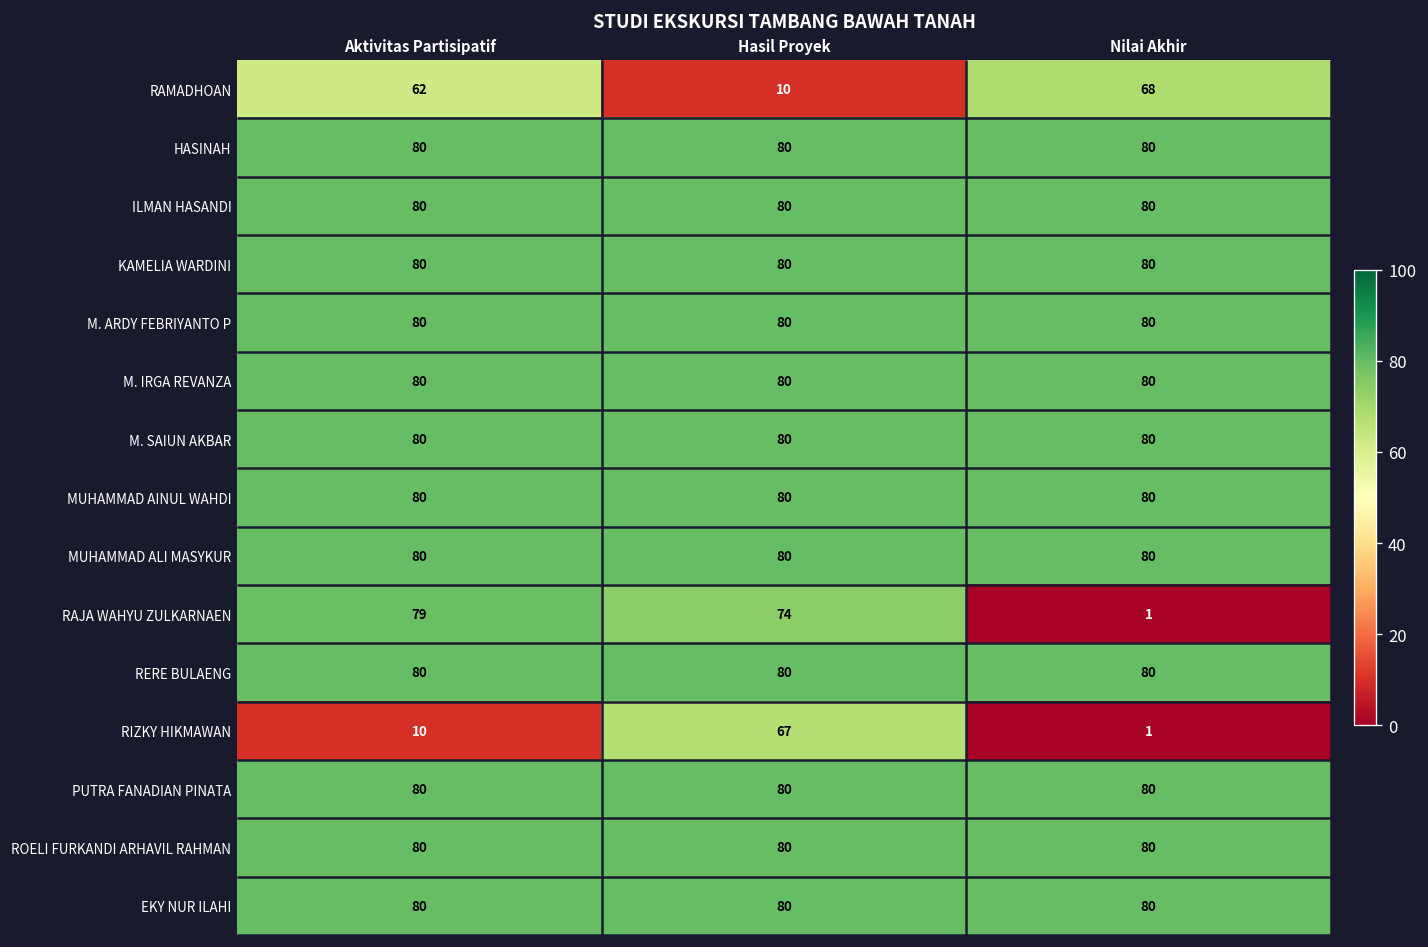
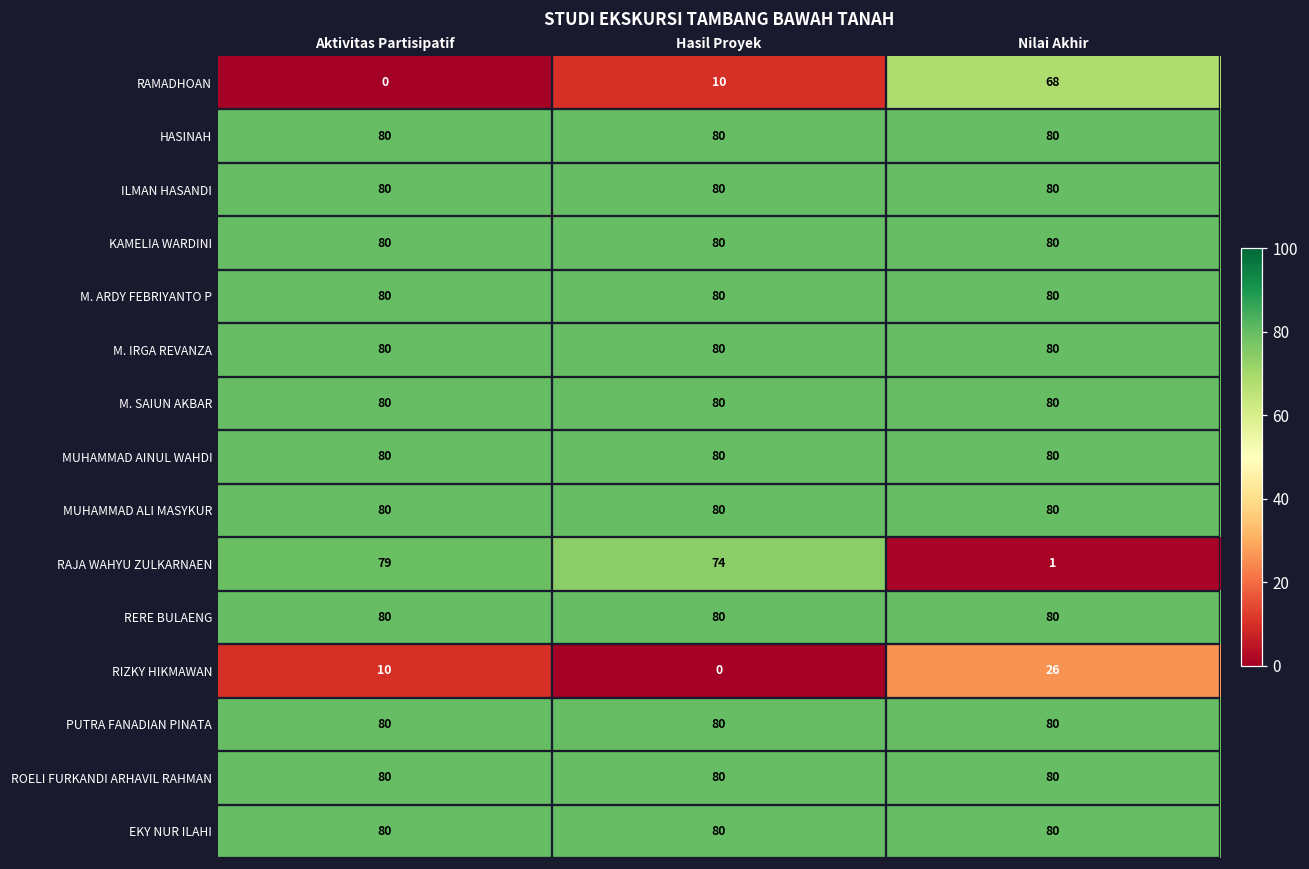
  {
    "RAMADHOAN": {
-     "Aktivitas Partisipatif": 62,
+     "Aktivitas Partisipatif": 0,
      "Hasil Proyek": 10,
      "Nilai Akhir": 68
    },
    "HASINAH": {
      "Aktivitas Partisipatif": 80,
      "Hasil Proyek": 80,
      "Nilai Akhir": 80
    },
    "ILMAN HASANDI": {
      "Aktivitas Partisipatif": 80,
      "Hasil Proyek": 80,
      "Nilai Akhir": 80
    },
    "KAMELIA WARDINI": {
      "Aktivitas Partisipatif": 80,
      "Hasil Proyek": 80,
      "Nilai Akhir": 80
    },
    "M. ARDY FEBRIYANTO P": {
      "Aktivitas Partisipatif": 80,
      "Hasil Proyek": 80,
      "Nilai Akhir": 80
    },
    "M. IRGA REVANZA": {
      "Aktivitas Partisipatif": 80,
      "Hasil Proyek": 80,
      "Nilai Akhir": 80
    },
    "M. SAIUN AKBAR": {
      "Aktivitas Partisipatif": 80,
      "Hasil Proyek": 80,
      "Nilai Akhir": 80
    },
    "MUHAMMAD AINUL WAHDI": {
      "Aktivitas Partisipatif": 80,
      "Hasil Proyek": 80,
      "Nilai Akhir": 80
    },
    "MUHAMMAD ALI MASYKUR": {
      "Aktivitas Partisipatif": 80,
      "Hasil Proyek": 80,
      "Nilai Akhir": 80
    },
    "RAJA WAHYU ZULKARNAEN": {
      "Aktivitas Partisipatif": 79,
      "Hasil Proyek": 74,
      "Nilai Akhir": 1
    },
    "RERE BULAENG": {
      "Aktivitas Partisipatif": 80,
      "Hasil Proyek": 80,
      "Nilai Akhir": 80
    },
    "RIZKY HIKMAWAN": {
      "Aktivitas Partisipatif": 10,
-     "Hasil Proyek": 67,
-     "Nilai Akhir": 1
+     "Hasil Proyek": 0,
+     "Nilai Akhir": 26
    },
    "PUTRA FANADIAN PINATA": {
      "Aktivitas Partisipatif": 80,
      "Hasil Proyek": 80,
      "Nilai Akhir": 80
    },
    "ROELI FURKANDI ARHAVIL RAHMAN": {
      "Aktivitas Partisipatif": 80,
      "Hasil Proyek": 80,
      "Nilai Akhir": 80
    },
    "EKY NUR ILAHI": {
      "Aktivitas Partisipatif": 80,
      "Hasil Proyek": 80,
      "Nilai Akhir": 80
    }
  }
